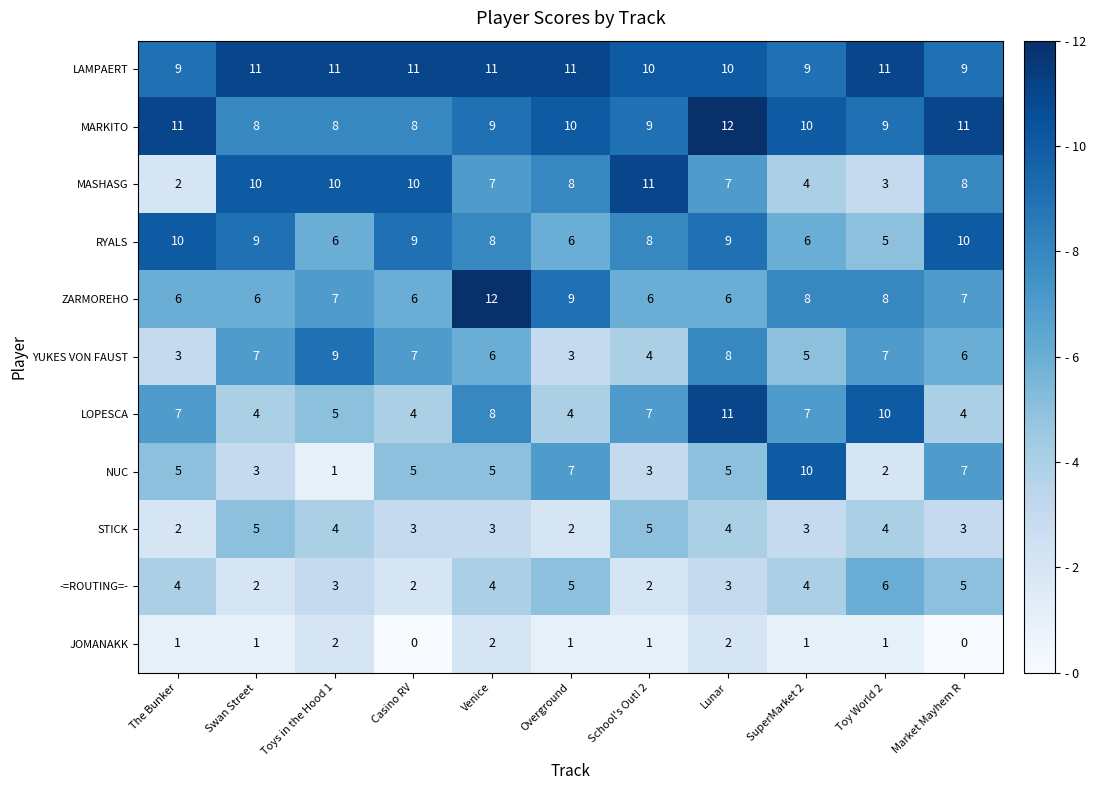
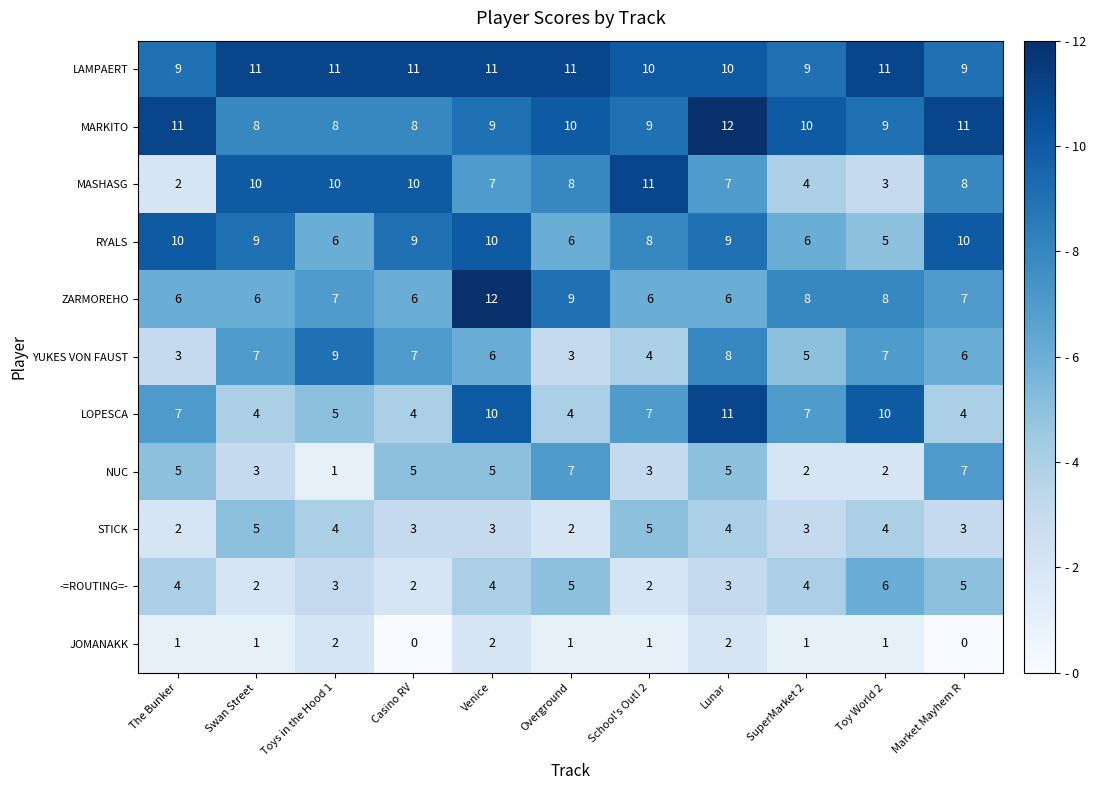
  {
    "LAMPAERT": {
      "The Bunker": 9,
      "Swan Street": 11,
      "Toys in the Hood 1": 11,
      "Casino RV": 11,
      "Venice": 11,
      "Overground": 11,
      "School's Out! 2": 10,
      "Lunar": 10,
      "SuperMarket 2": 9,
      "Toy World 2": 11,
      "Market Mayhem R": 9
    },
    "MARKITO": {
      "The Bunker": 11,
      "Swan Street": 8,
      "Toys in the Hood 1": 8,
      "Casino RV": 8,
      "Venice": 9,
      "Overground": 10,
      "School's Out! 2": 9,
      "Lunar": 12,
      "SuperMarket 2": 10,
      "Toy World 2": 9,
      "Market Mayhem R": 11
    },
    "MASHASG": {
      "The Bunker": 2,
      "Swan Street": 10,
      "Toys in the Hood 1": 10,
      "Casino RV": 10,
      "Venice": 7,
      "Overground": 8,
      "School's Out! 2": 11,
      "Lunar": 7,
      "SuperMarket 2": 4,
      "Toy World 2": 3,
      "Market Mayhem R": 8
    },
    "RYALS": {
      "The Bunker": 10,
      "Swan Street": 9,
      "Toys in the Hood 1": 6,
      "Casino RV": 9,
-     "Venice": 8,
+     "Venice": 10,
      "Overground": 6,
      "School's Out! 2": 8,
      "Lunar": 9,
      "SuperMarket 2": 6,
      "Toy World 2": 5,
      "Market Mayhem R": 10
    },
    "ZARMOREHO": {
      "The Bunker": 6,
      "Swan Street": 6,
      "Toys in the Hood 1": 7,
      "Casino RV": 6,
      "Venice": 12,
      "Overground": 9,
      "School's Out! 2": 6,
      "Lunar": 6,
      "SuperMarket 2": 8,
      "Toy World 2": 8,
      "Market Mayhem R": 7
    },
    "YUKES VON FAUST": {
      "The Bunker": 3,
      "Swan Street": 7,
      "Toys in the Hood 1": 9,
      "Casino RV": 7,
      "Venice": 6,
      "Overground": 3,
      "School's Out! 2": 4,
      "Lunar": 8,
      "SuperMarket 2": 5,
      "Toy World 2": 7,
      "Market Mayhem R": 6
    },
    "LOPESCA": {
      "The Bunker": 7,
      "Swan Street": 4,
      "Toys in the Hood 1": 5,
      "Casino RV": 4,
-     "Venice": 8,
+     "Venice": 10,
      "Overground": 4,
      "School's Out! 2": 7,
      "Lunar": 11,
      "SuperMarket 2": 7,
      "Toy World 2": 10,
      "Market Mayhem R": 4
    },
    "NUC": {
      "The Bunker": 5,
      "Swan Street": 3,
      "Toys in the Hood 1": 1,
      "Casino RV": 5,
      "Venice": 5,
      "Overground": 7,
      "School's Out! 2": 3,
      "Lunar": 5,
-     "SuperMarket 2": 10,
+     "SuperMarket 2": 2,
      "Toy World 2": 2,
      "Market Mayhem R": 7
    },
    "STICK": {
      "The Bunker": 2,
      "Swan Street": 5,
      "Toys in the Hood 1": 4,
      "Casino RV": 3,
      "Venice": 3,
      "Overground": 2,
      "School's Out! 2": 5,
      "Lunar": 4,
      "SuperMarket 2": 3,
      "Toy World 2": 4,
      "Market Mayhem R": 3
    },
    "-=ROUTING=-": {
      "The Bunker": 4,
      "Swan Street": 2,
      "Toys in the Hood 1": 3,
      "Casino RV": 2,
      "Venice": 4,
      "Overground": 5,
      "School's Out! 2": 2,
      "Lunar": 3,
      "SuperMarket 2": 4,
      "Toy World 2": 6,
      "Market Mayhem R": 5
    },
    "JOMANAKK": {
      "The Bunker": 1,
      "Swan Street": 1,
      "Toys in the Hood 1": 2,
      "Casino RV": 0,
      "Venice": 2,
      "Overground": 1,
      "School's Out! 2": 1,
      "Lunar": 2,
      "SuperMarket 2": 1,
      "Toy World 2": 1,
      "Market Mayhem R": 0
    }
  }
